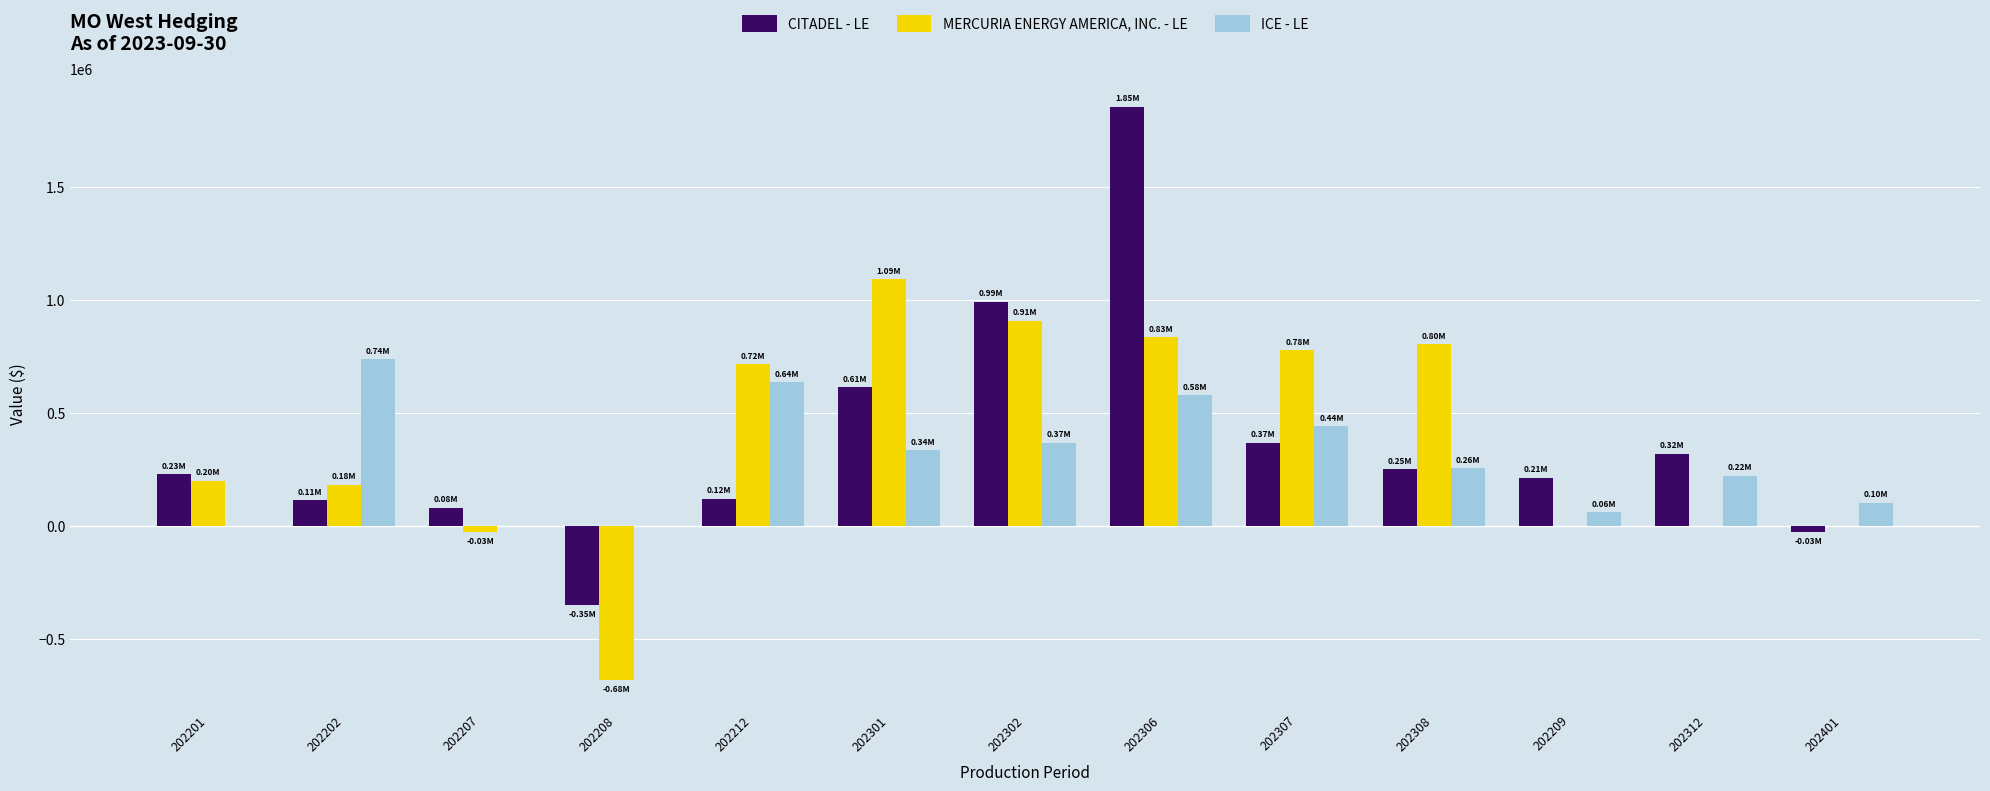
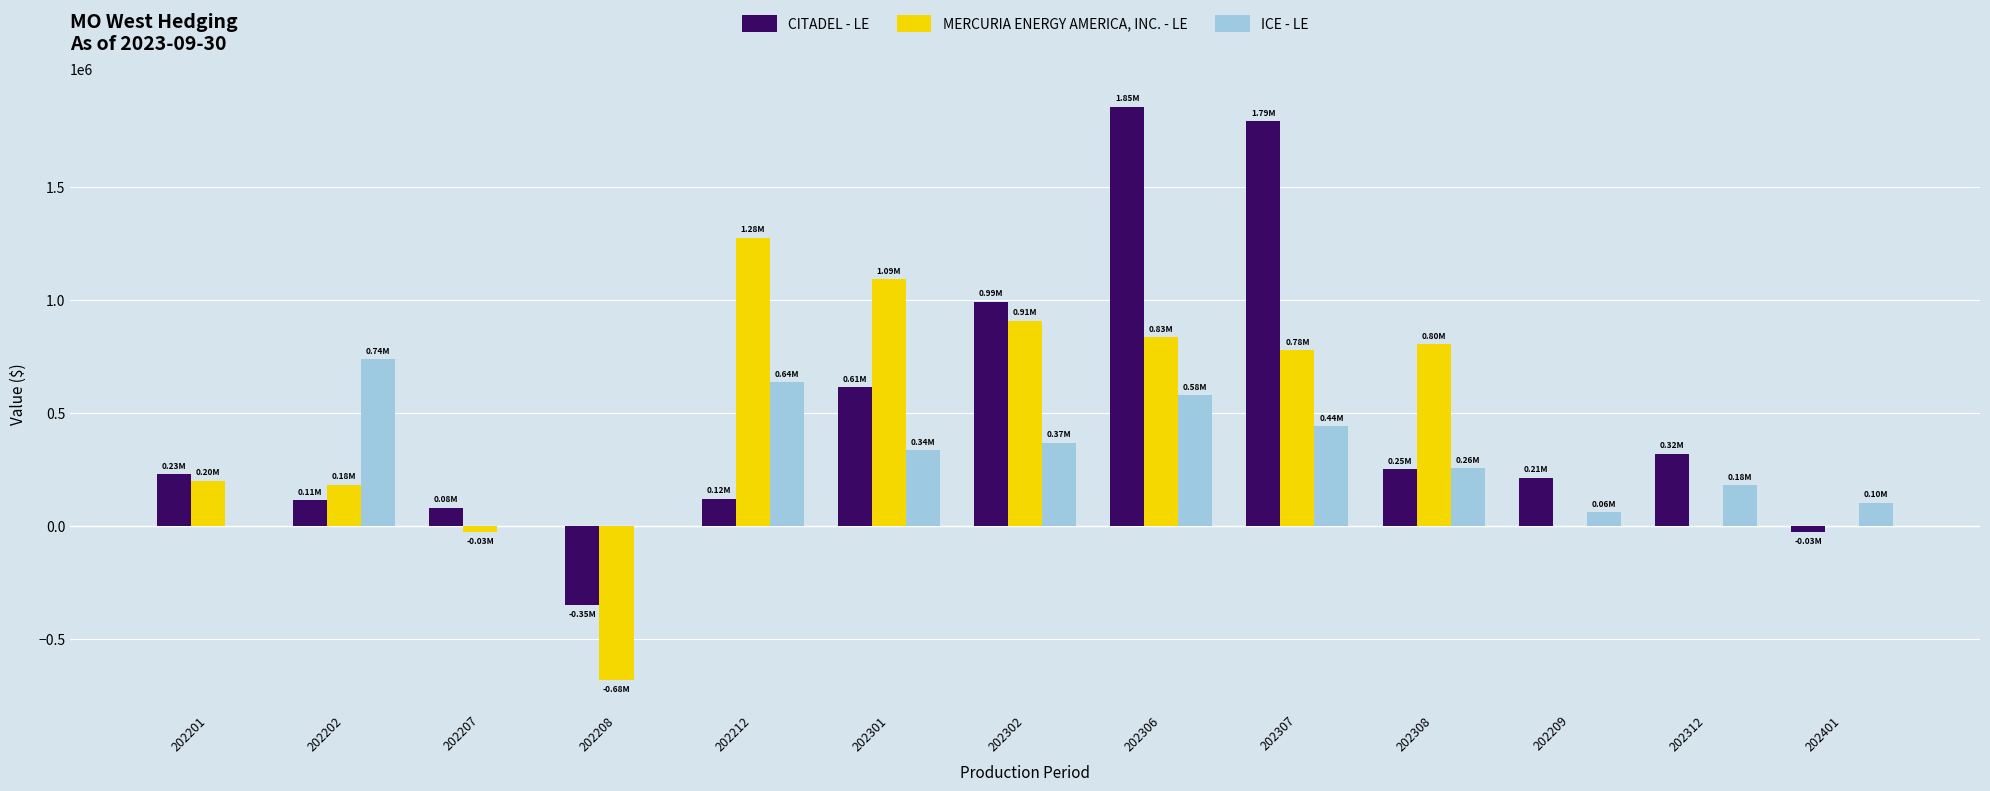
  {
    "CITADEL - LE": {
      "202201": "0.23M",
      "202202": "0.11M",
      "202207": "0.08M",
      "202208": "-0.35M",
      "202212": "0.12M",
      "202301": "0.61M",
      "202302": "0.99M",
      "202306": "1.85M",
-     "202307": "0.37M",
+     "202307": "1.79M",
      "202308": "0.25M",
      "202209": "0.21M",
      "202312": "0.32M",
      "202401": "-0.03M"
    },
    "MERCURIA ENERGY AMERICA, INC. - LE": {
      "202201": "0.20M",
      "202202": "0.18M",
      "202207": "-0.03M",
      "202208": "-0.68M",
-     "202212": "0.72M",
+     "202212": "1.28M",
      "202301": "1.09M",
      "202302": "0.91M",
      "202306": "0.83M",
      "202307": "0.78M",
      "202308": "0.80M"
    },
    "ICE - LE": {
      "202202": "0.74M",
      "202212": "0.64M",
      "202301": "0.34M",
      "202302": "0.37M",
      "202306": "0.58M",
      "202307": "0.44M",
      "202308": "0.26M",
      "202209": "0.06M",
-     "202312": "0.22M",
+     "202312": "0.18M",
      "202401": "0.10M"
    }
  }
